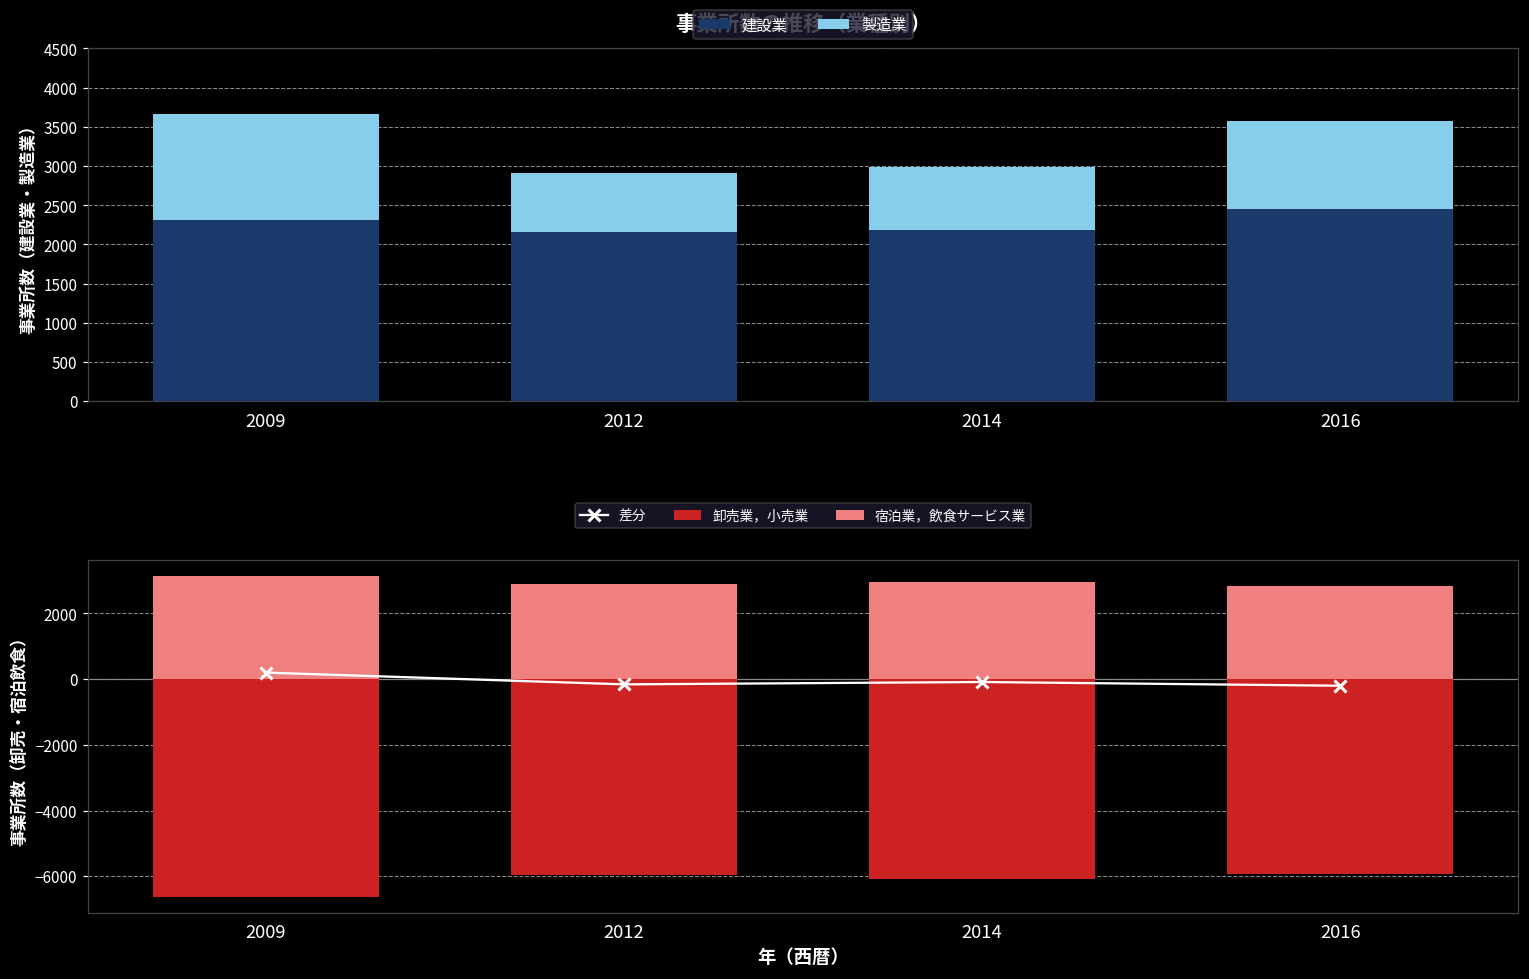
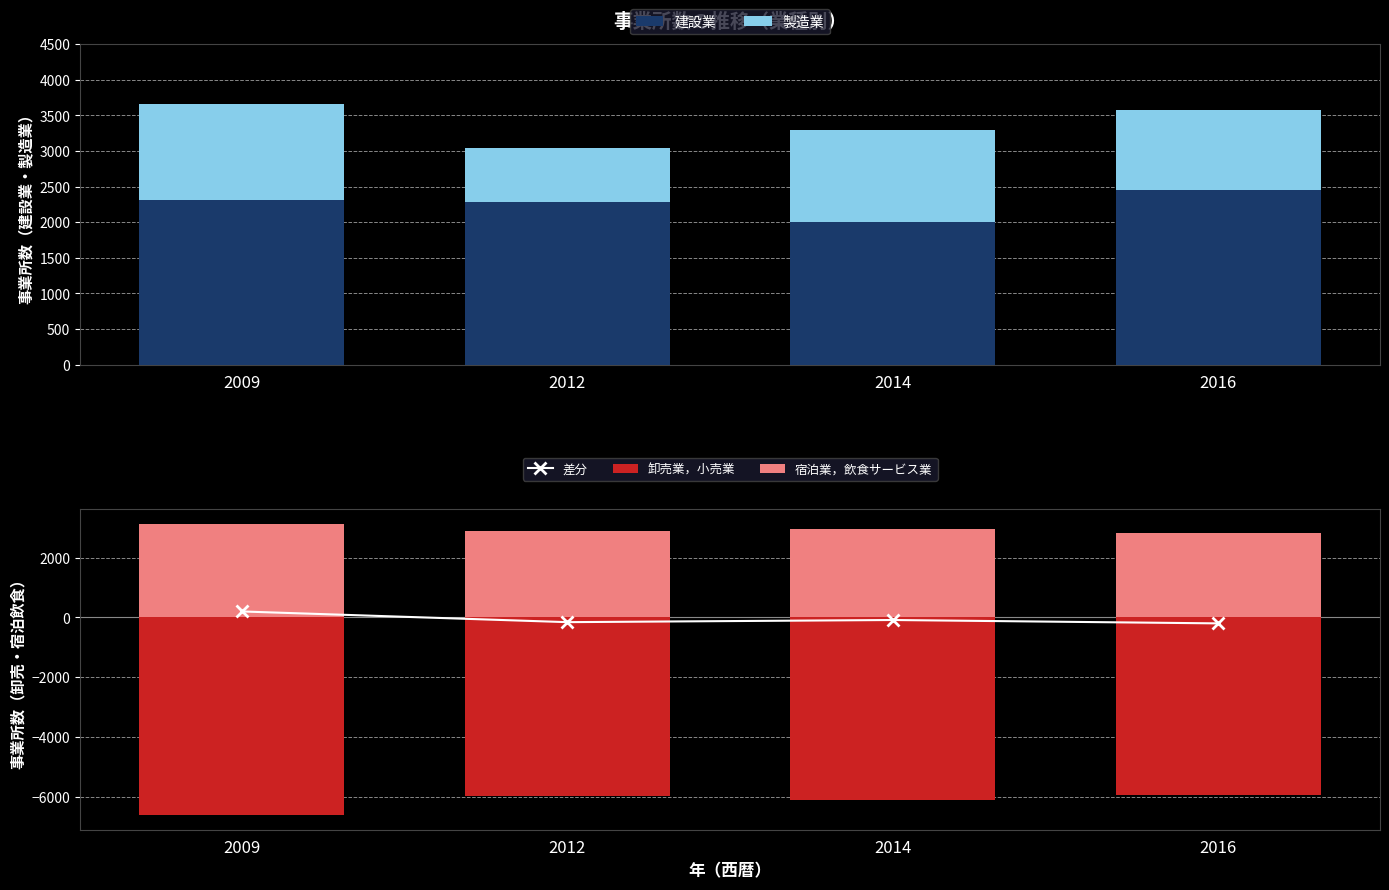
  {
    "事業所数の推移（業種別）": {
      "建設業": {
        "2009": 2300,
-       "2012": 2200,
-       "2014": 2200,
+       "2012": 2300,
+       "2014": 2000,
        "2016": 2500
      },
      "製造業": {
        "2009": 1400,
        "2012": 800,
-       "2014": 800,
+       "2014": 1300,
        "2016": 1100
      }
    }
  }
